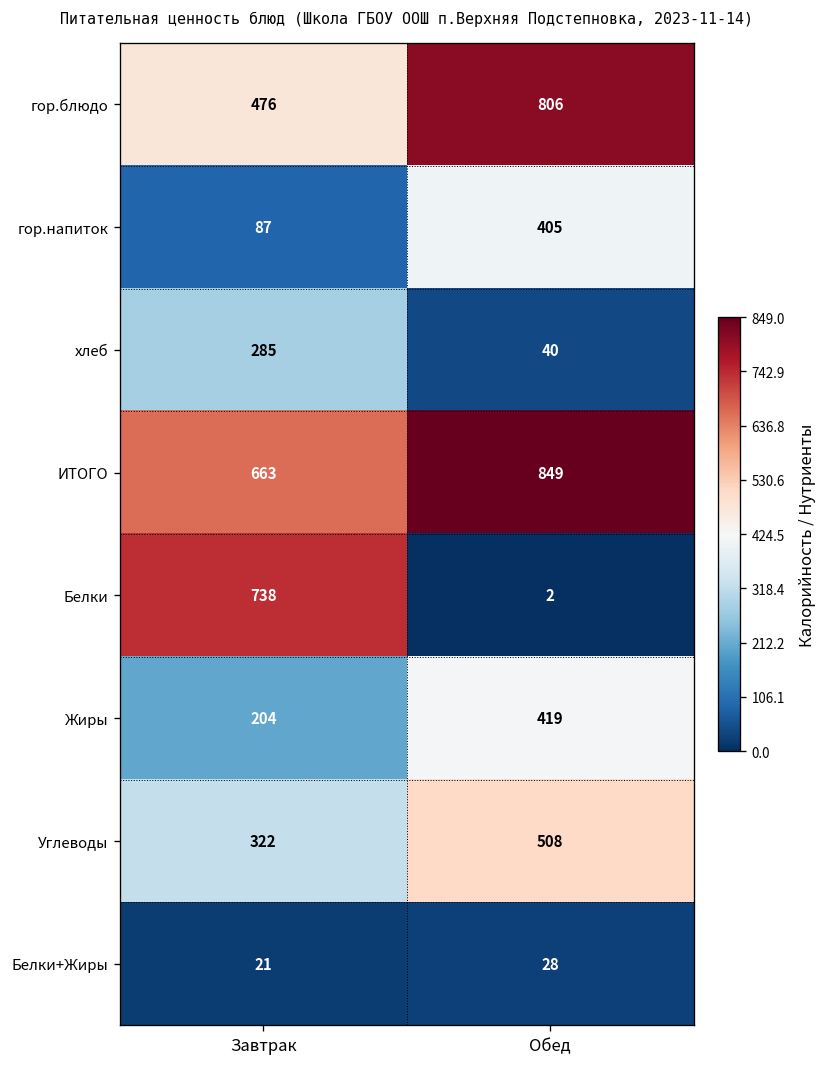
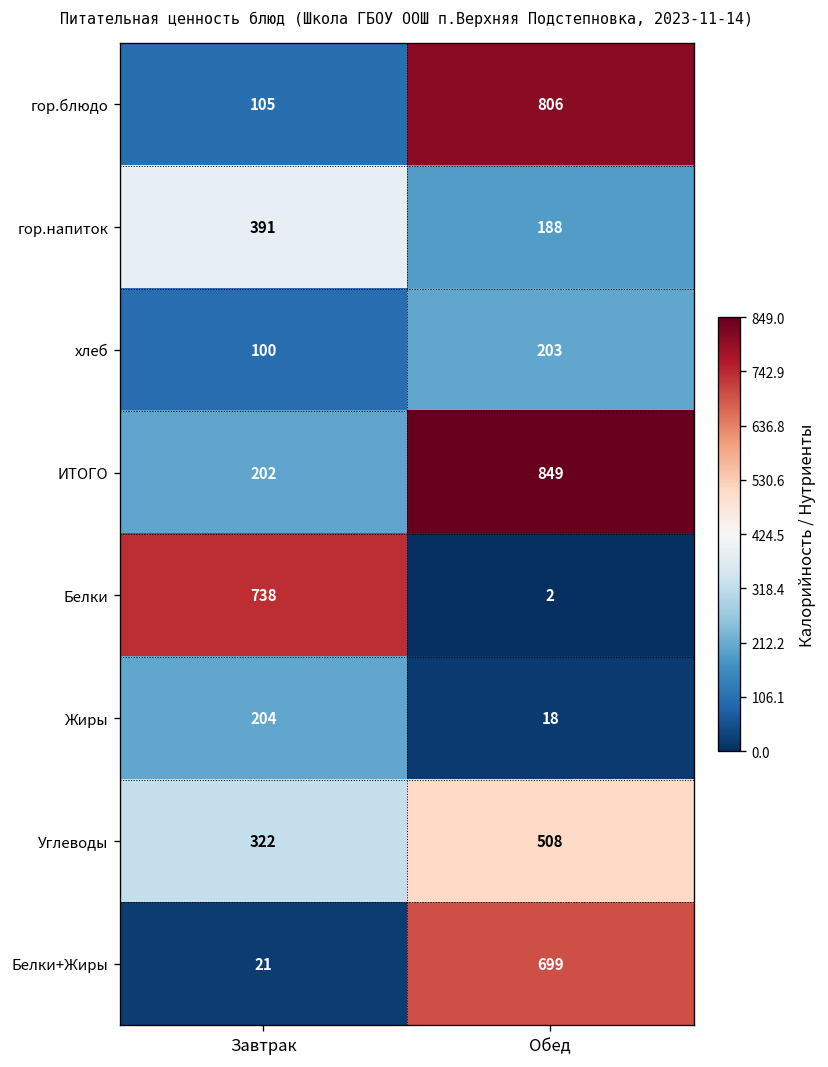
  {
    "гор.блюдо": {
-     "Завтрак": 476,
+     "Завтрак": 105,
      "Обед": 806
    },
    "гор.напиток": {
-     "Завтрак": 87,
-     "Обед": 405
+     "Завтрак": 391,
+     "Обед": 188
    },
    "хлеб": {
-     "Завтрак": 285,
-     "Обед": 40
+     "Завтрак": 100,
+     "Обед": 203
    },
    "ИТОГО": {
-     "Завтрак": 663,
+     "Завтрак": 202,
      "Обед": 849
    },
    "Белки": {
      "Завтрак": 738,
      "Обед": 2
    },
    "Жиры": {
      "Завтрак": 204,
-     "Обед": 419
+     "Обед": 18
    },
    "Углеводы": {
      "Завтрак": 322,
      "Обед": 508
    },
    "Белки+Жиры": {
      "Завтрак": 21,
-     "Обед": 28
+     "Обед": 699
    }
  }
